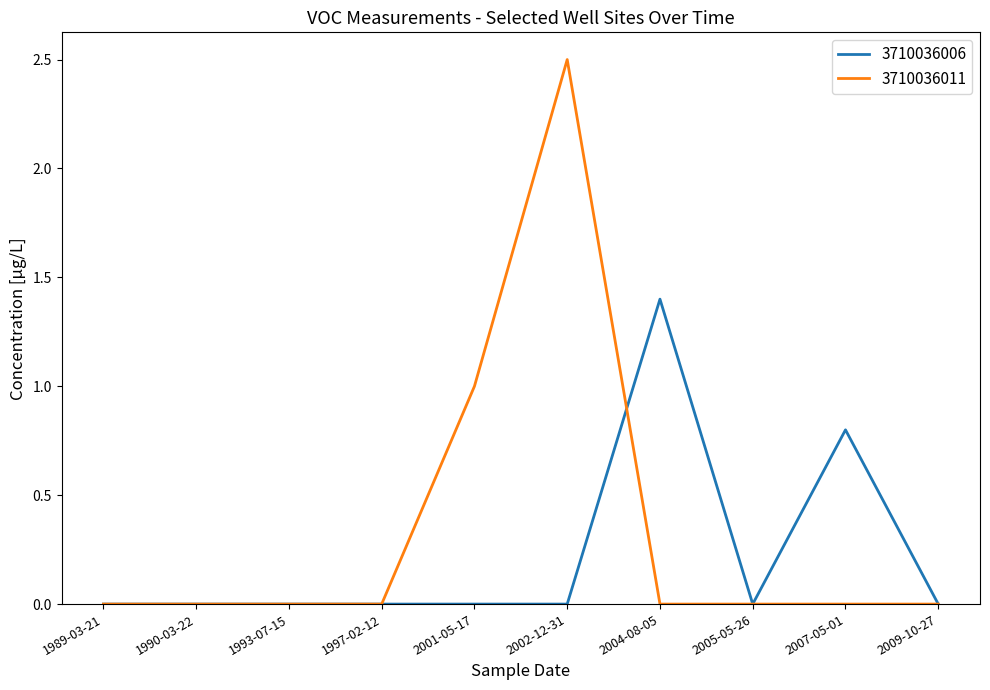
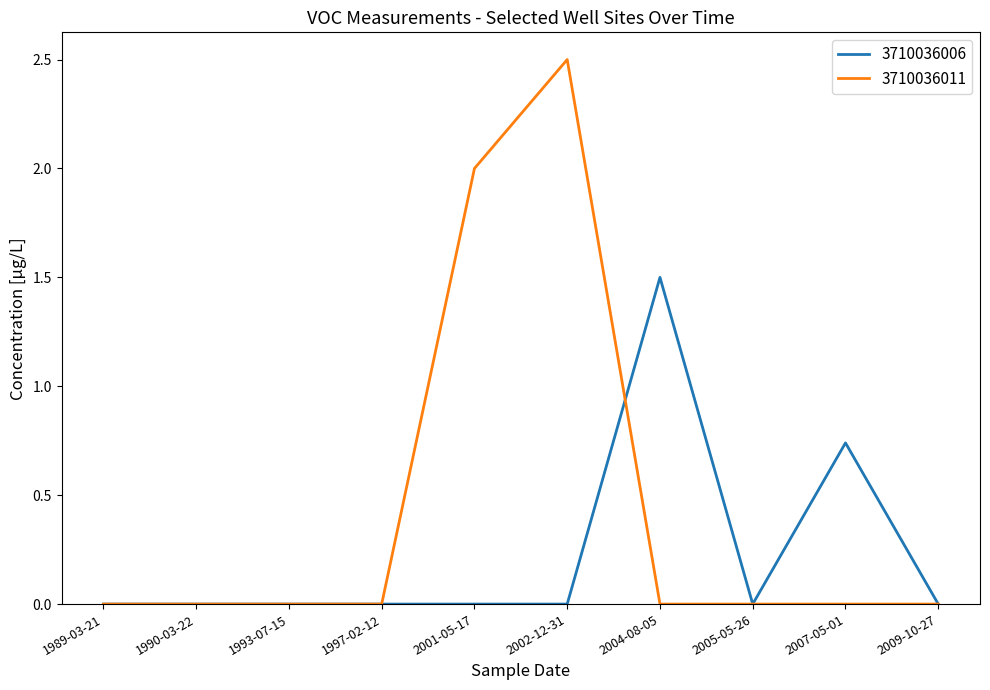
  {
    "3710036006": {
      "2001-05-17": 0.00,
      "2002-12-31": 0.00,
-     "2004-08-05": 1.4,
-     "2007-05-01": 0.80
+     "2004-08-05": 1.5,
+     "2007-05-01": 0.74
    },
    "3710036011": {
-     "2001-05-17": 1,
+     "2001-05-17": 2,
      "2002-12-31": 2.50,
      "2004-08-05": 0,
      "2007-05-01": 0
    }
  }
